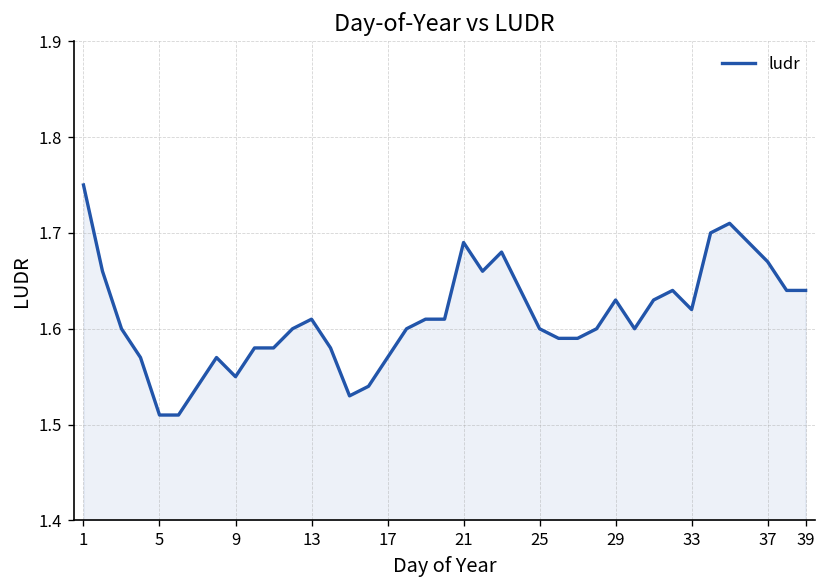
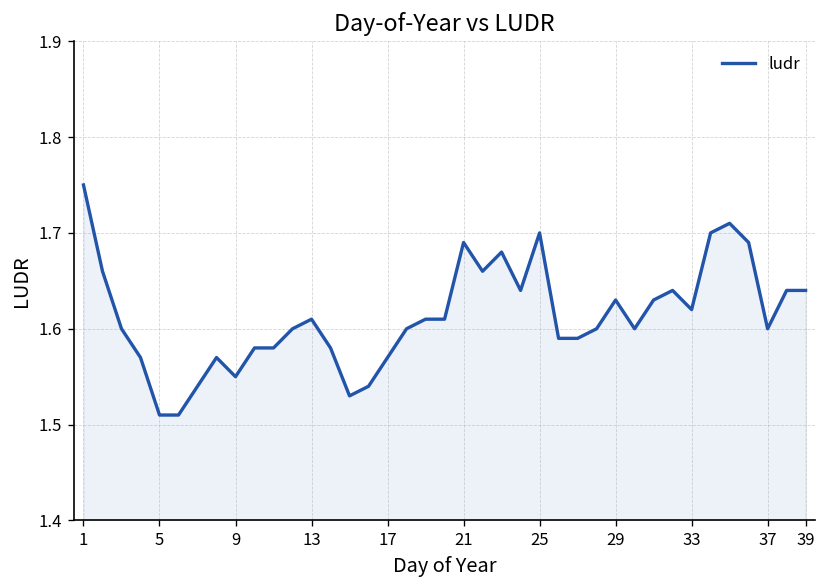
  {
    "1": 1.75,
    "5": 1.51,
    "9": 1.55,
    "13": 1.61,
    "17": 1.57,
    "21": 1.69,
-   "25": 1.6,
+   "25": 1.7,
    "29": 1.63,
    "33": 1.62,
-   "37": 1.67,
+   "37": 1.60,
    "39": 1.64
  }
